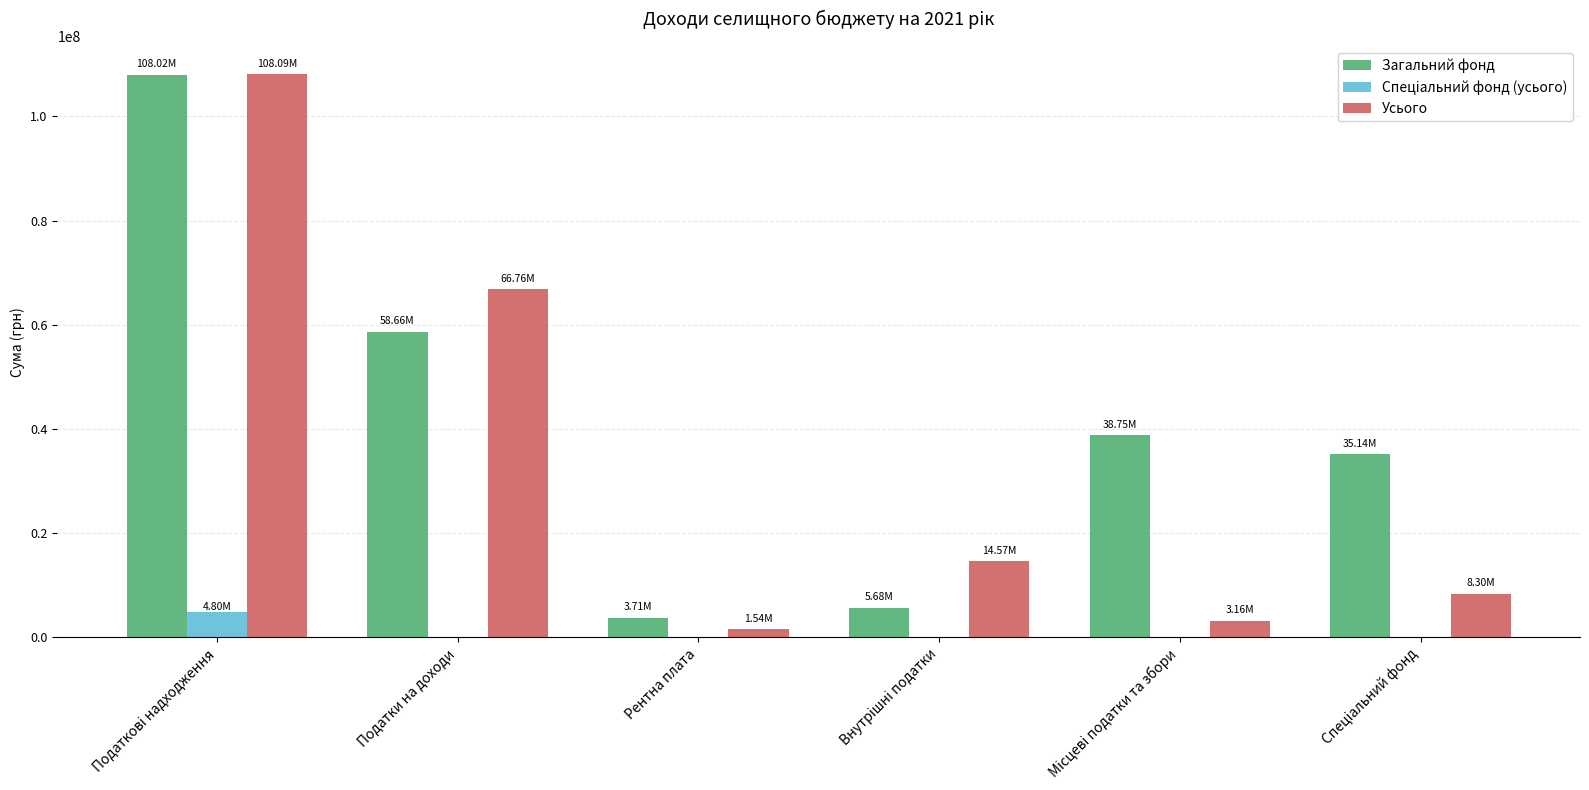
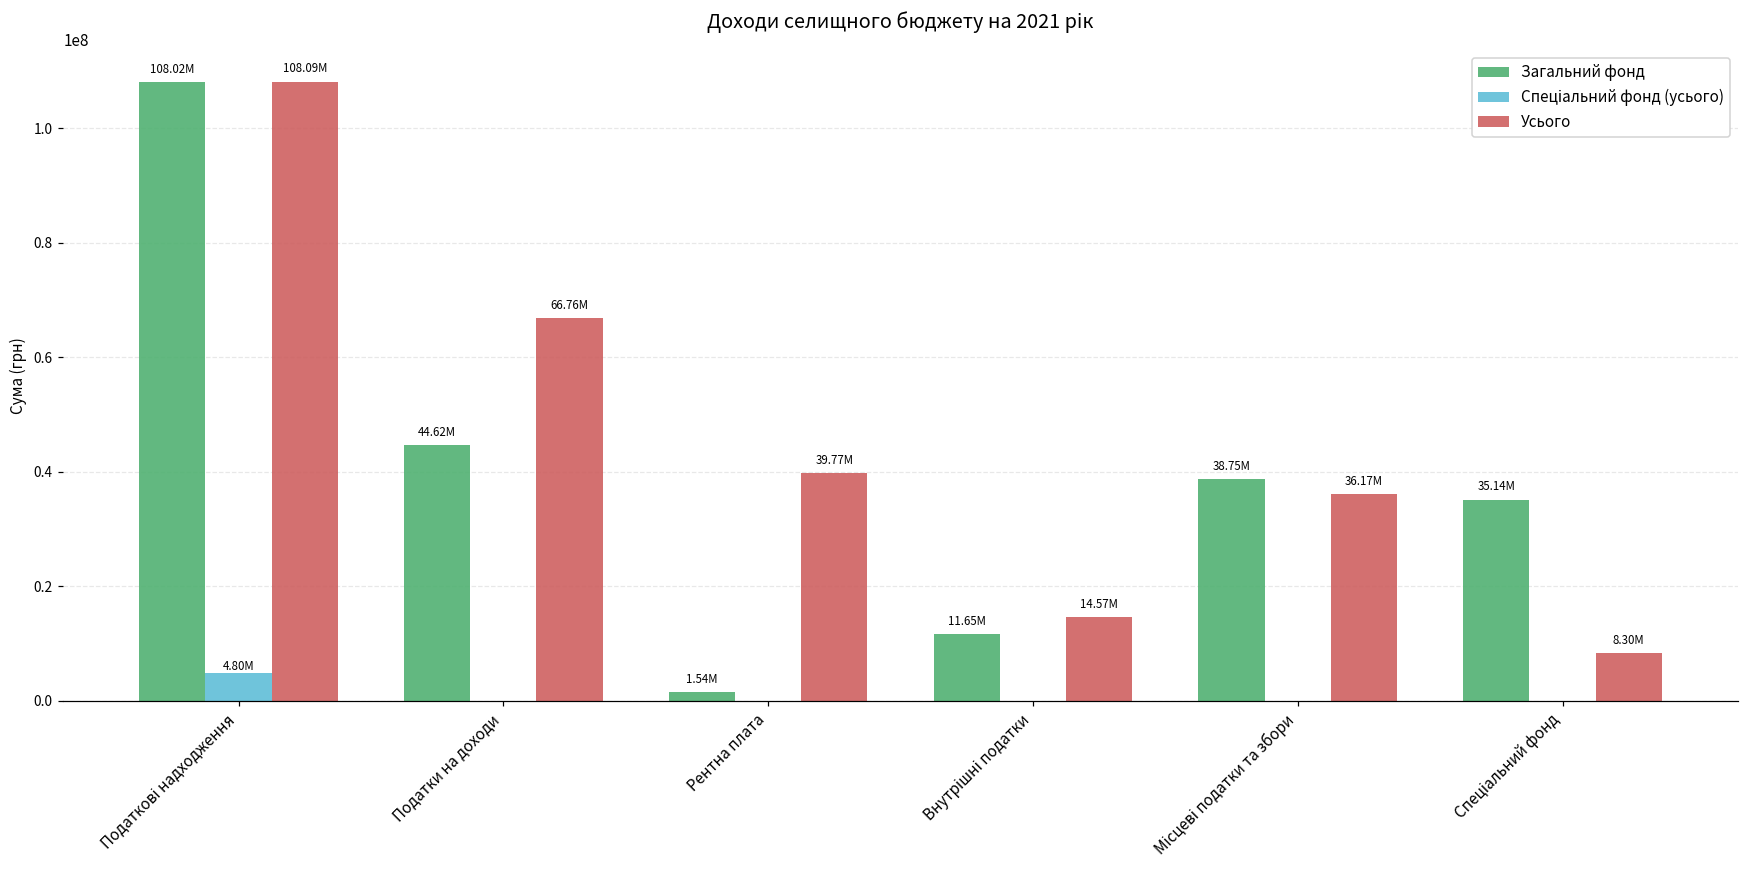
  {
    "Загальний фонд": {
      "Податкові надходження": "108.02M",
-     "Податки на доходи": "58.66M",
-     "Рентна плата": "3.71M",
-     "Внутрішні податки": "5.68M",
+     "Податки на доходи": "44.62M",
+     "Рентна плата": "1.54M",
+     "Внутрішні податки": "11.65M",
      "Місцеві податки та збори": "38.75M",
      "Спеціальний фонд": "35.14M"
    },
    "Спеціальний фонд (усього)": {
      "Податкові надходження": "4.80M"
    },
    "Усього": {
      "Податкові надходження": "108.09M",
      "Податки на доходи": "66.76M",
-     "Рентна плата": "1.54M",
+     "Рентна плата": "39.77M",
      "Внутрішні податки": "14.57M",
-     "Місцеві податки та збори": "3.16M",
+     "Місцеві податки та збори": "36.17M",
      "Спеціальний фонд": "8.30M"
    }
  }
